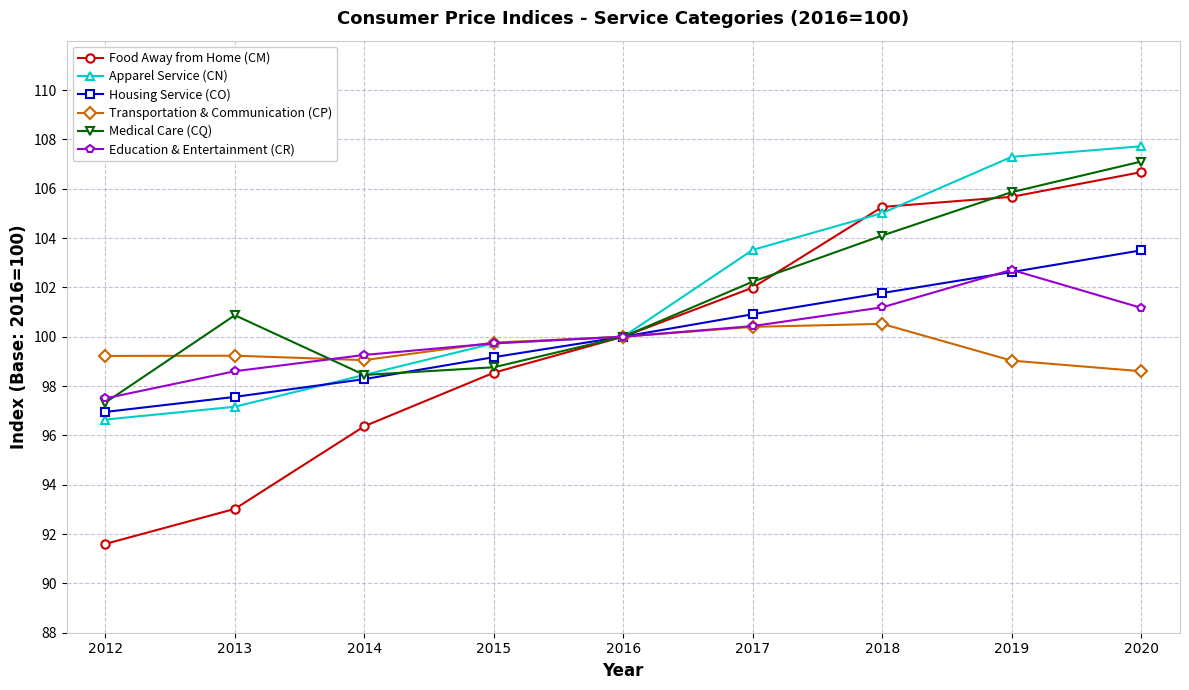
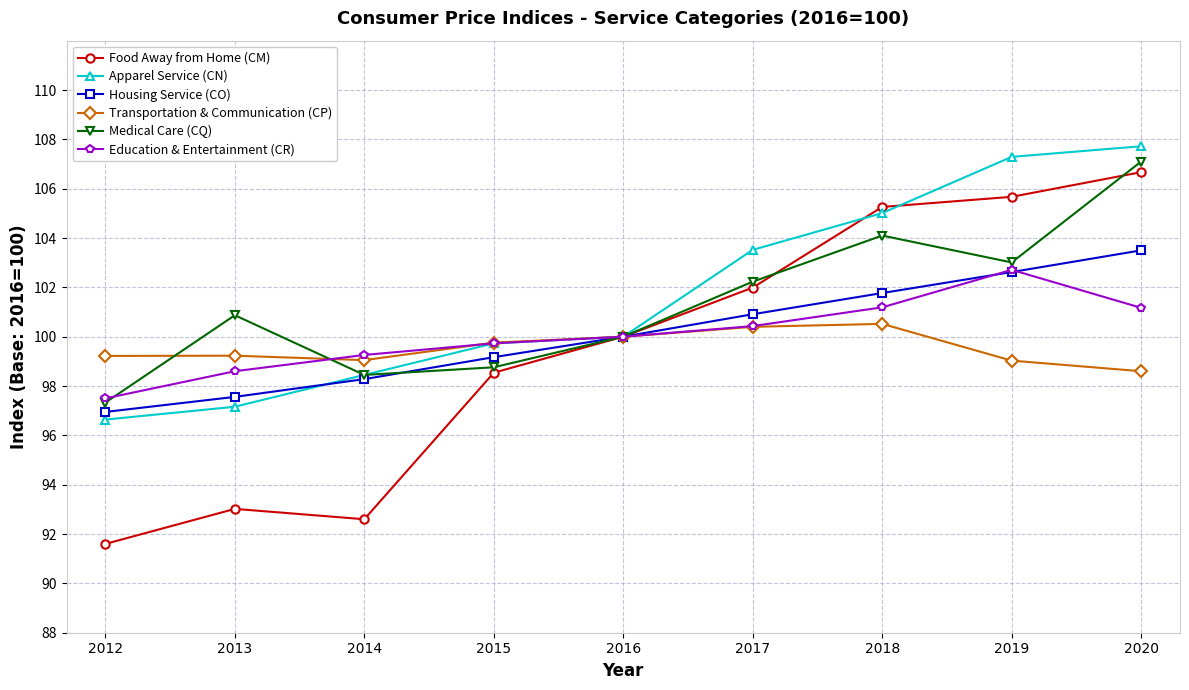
  {
    "Food Away from Home (CM)": {
      "2012": 91.6,
      "2013": 93.0,
-     "2014": 96.4,
+     "2014": 92.6,
      "2015": 98.5,
      "2017": 102.0,
      "2018": 105.3,
      "2019": 105.7,
      "2020": 106.7
    },
    "Apparel Service (CN)": {
      "2012": 96.6,
      "2013": 97.2,
      "2017": 103.5,
      "2018": 105.0,
      "2019": 107.3,
      "2020": 107.7
    },
    "Housing Service (CO)": {
      "2012": 97.0,
      "2013": 97.6,
      "2014": 98.3,
      "2015": 99.2,
      "2017": 100.9,
      "2018": 101.8,
      "2020": 103.5
    },
    "Transportation & Communication (CP)": {
      "2012": 99.2,
      "2013": 99.2,
      "2014": 99.1,
      "2018": 100.5,
      "2019": 99.0,
      "2020": 98.6
    },
    "Medical Care (CQ)": {
      "2012": 97.3,
      "2013": 100.9,
      "2015": 98.8,
      "2017": 102.2,
      "2018": 104.1,
-     "2019": 105.9,
+     "2019": 103.0,
      "2020": 107.1
    },
    "Education & Entertainment (CR)": {
      "2012": 97.5,
      "2013": 98.6,
      "2014": 99.3,
      "2018": 101.2,
      "2020": 101.2
    }
  }
